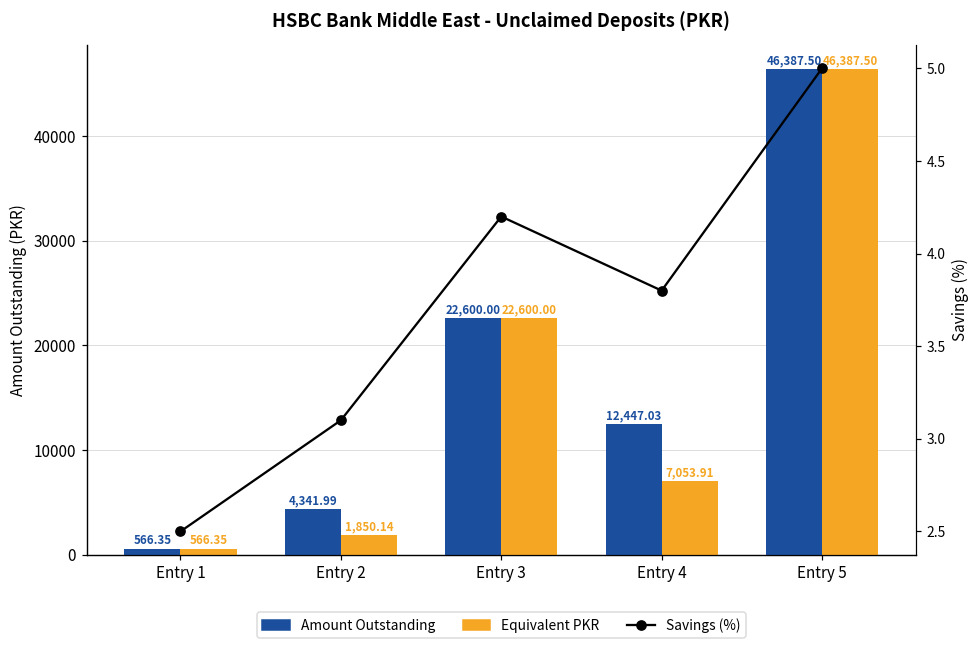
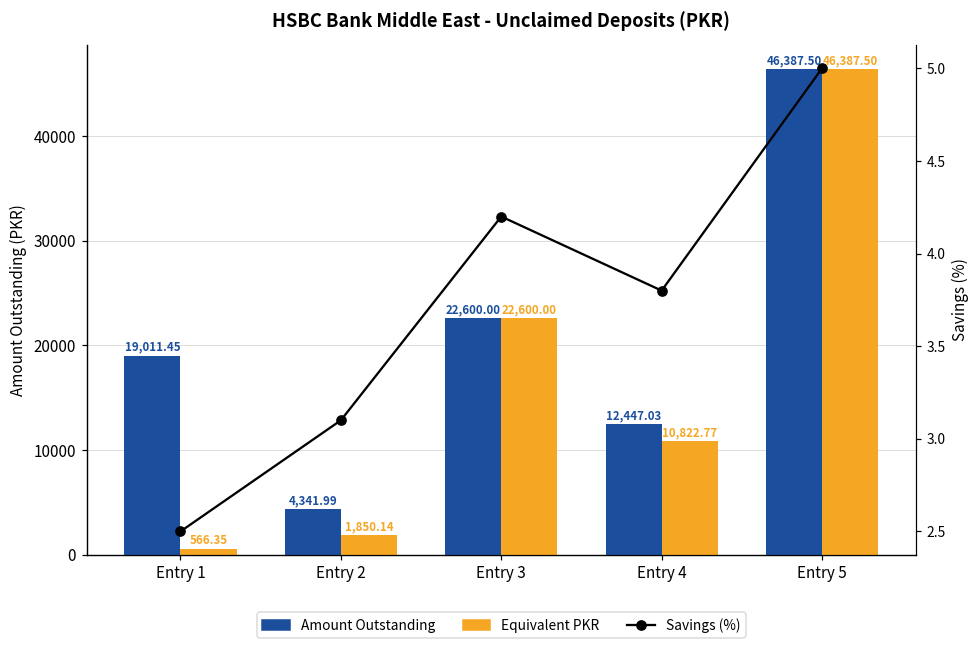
  {
    "Amount Outstanding": {
-     "Entry 1": "566.35",
+     "Entry 1": "19,011.45",
      "Entry 2": "4,341.99",
      "Entry 3": "22,600.00",
      "Entry 4": "12,447.03"
    },
    "Equivalent PKR": {
      "Entry 1": "566.35",
      "Entry 2": "1,850.14",
      "Entry 3": "22,600.00",
-     "Entry 4": "7,053.91"
+     "Entry 4": "10,822.77"
    }
  }
